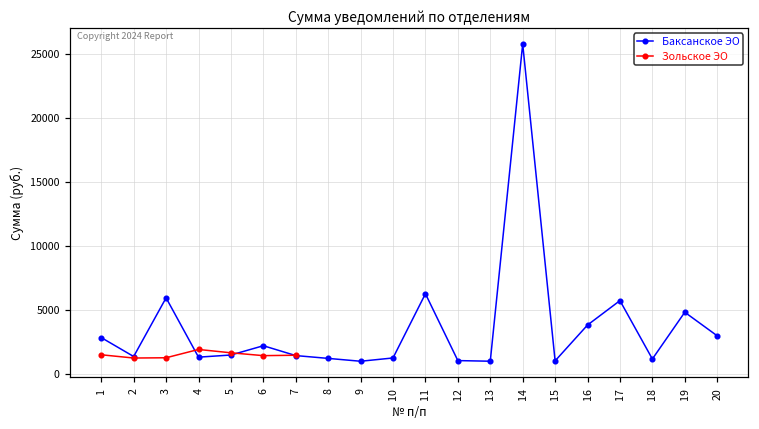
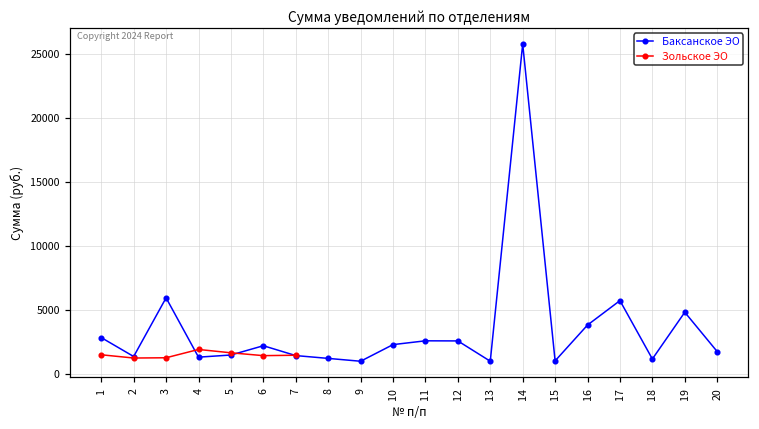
  {
    "Баксанское ЭО": {
      "1": 2900,
      "3": 6000,
      "4": 1300,
      "6": 2200,
      "8": 1200,
      "9": 1000,
-     "10": 1300,
-     "11": 6300,
-     "12": 1100,
+     "10": 2300,
+     "11": 2600,
+     "12": 2600,
      "13": 1000,
      "14": 25800,
      "15": 1000,
      "16": 3800,
      "17": 5700,
      "18": 1200,
      "19": 4800,
-     "20": 3000
+     "20": 1800
    },
    "Зольское ЭО": {
      "1": 1500,
      "3": 1300,
      "4": 1900,
      "6": 1500
    }
  }
